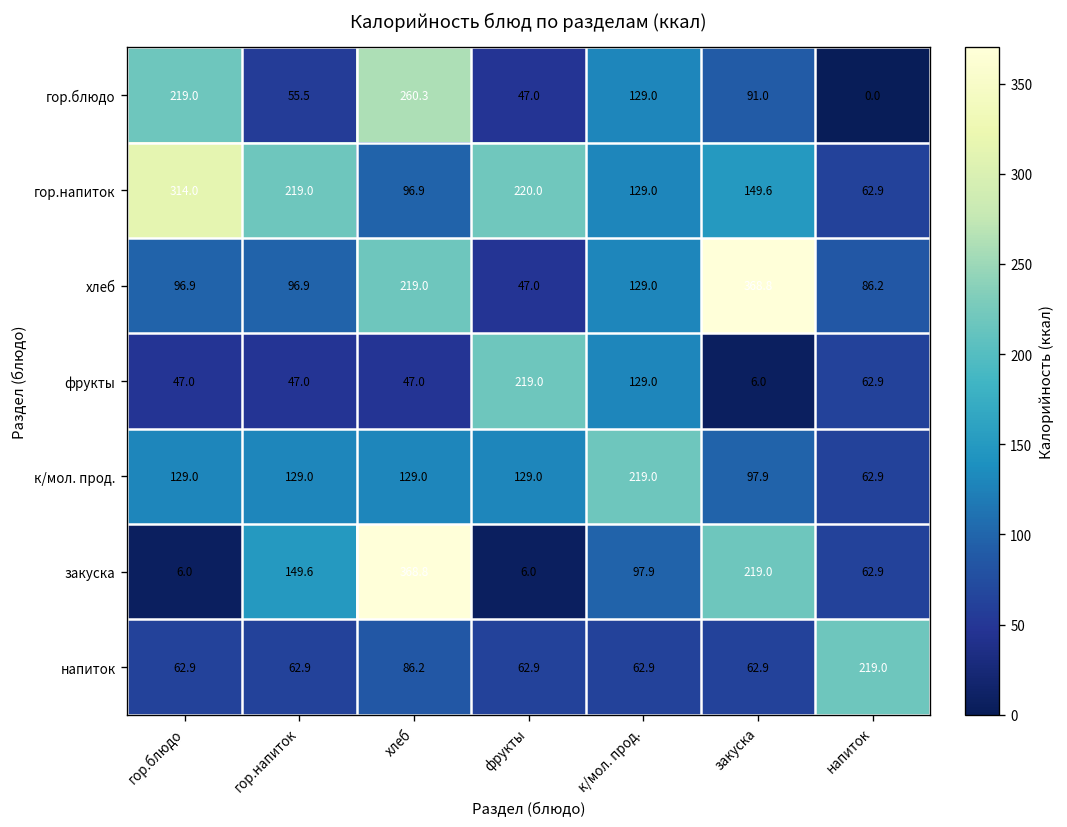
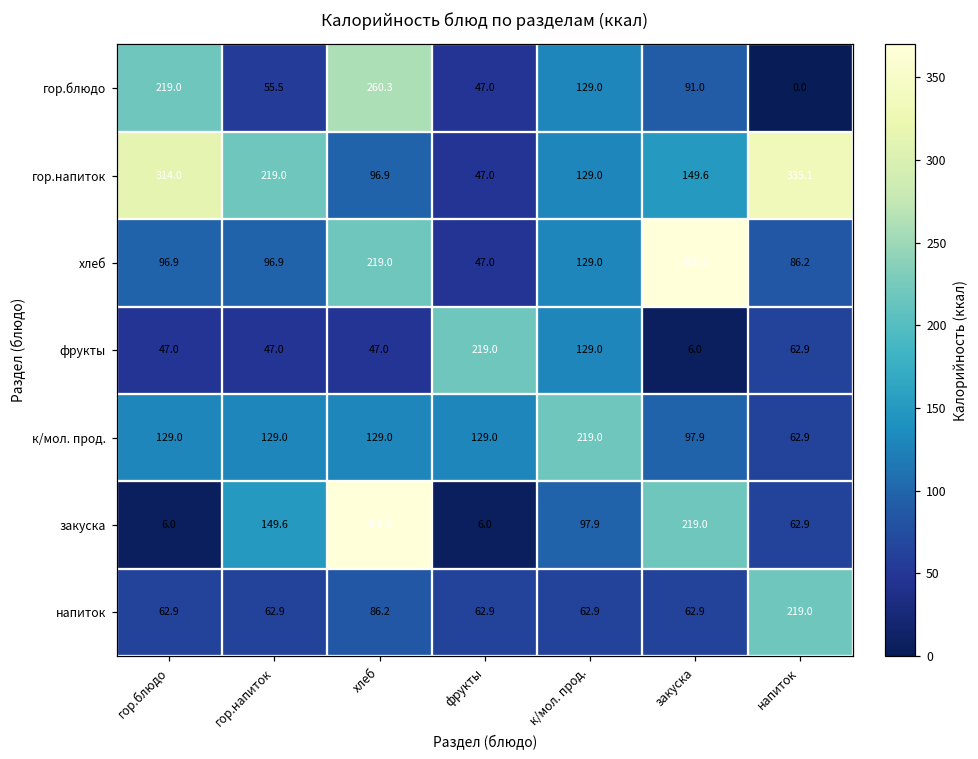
  {
    "гор.блюдо": {
      "гор.блюдо": 219.0,
      "гор.напиток": 55.5,
      "хлеб": 260.3,
      "фрукты": 47.0,
      "к/мол. прод.": 129.0,
      "закуска": 91.0,
      "напиток": 0.0
    },
    "гор.напиток": {
      "гор.блюдо": 314.0,
      "гор.напиток": 219.0,
      "хлеб": 96.9,
-     "фрукты": 220.0,
+     "фрукты": 47.0,
      "к/мол. прод.": 129.0,
      "закуска": 149.6,
-     "напиток": 62.9
+     "напиток": 335.1
    },
    "хлеб": {
      "гор.блюдо": 96.9,
      "гор.напиток": 96.9,
      "хлеб": 219.0,
      "фрукты": 47.0,
      "к/мол. прод.": 129.0,
      "напиток": 86.2
    },
    "фрукты": {
      "гор.блюдо": 47.0,
      "гор.напиток": 47.0,
      "хлеб": 47.0,
      "фрукты": 219.0,
      "к/мол. прод.": 129.0,
      "закуска": 6.0,
      "напиток": 62.9
    },
    "к/мол. прод.": {
      "гор.блюдо": 129.0,
      "гор.напиток": 129.0,
      "хлеб": 129.0,
      "фрукты": 129.0,
      "к/мол. прод.": 219.0,
      "закуска": 97.9,
      "напиток": 62.9
    },
    "закуска": {
      "гор.блюдо": 6.0,
      "гор.напиток": 149.6,
      "фрукты": 6.0,
      "к/мол. прод.": 97.9,
      "закуска": 219.0,
      "напиток": 62.9
    },
    "напиток": {
      "гор.блюдо": 62.9,
      "гор.напиток": 62.9,
      "хлеб": 86.2,
      "фрукты": 62.9,
      "к/мол. прод.": 62.9,
      "закуска": 62.9,
      "напиток": 219.0
    }
  }
